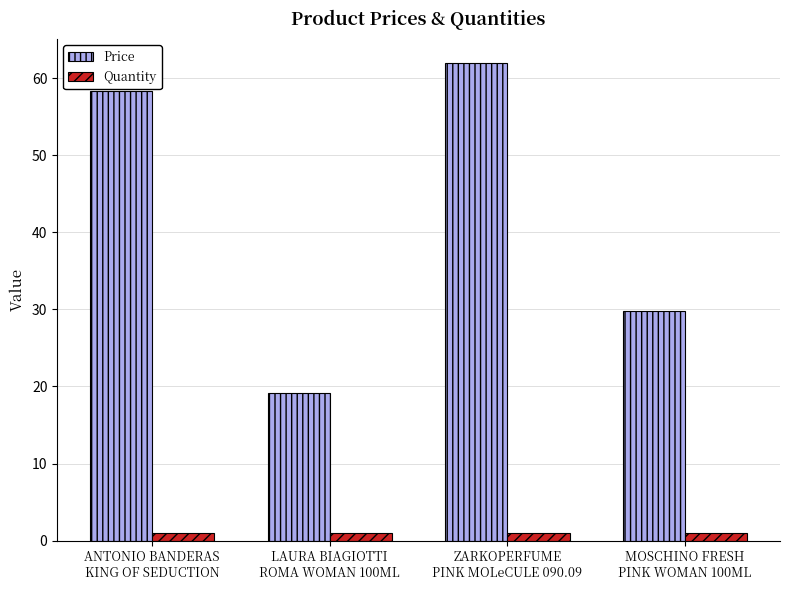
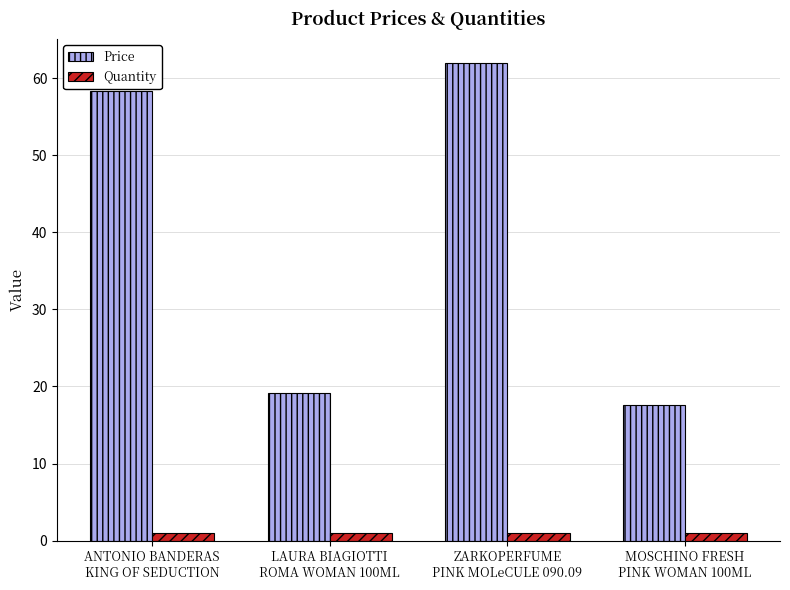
  {
    "Price": {
      "ANTONIO BANDERAS KING OF SEDUCTION": 58,
      "LAURA BIAGIOTTI ROMA WOMAN 100ML": 19,
      "ZARKOPERFUME PINK MOLeCULE 090.09": 62,
-     "MOSCHINO FRESH PINK WOMAN 100ML": 30
+     "MOSCHINO FRESH PINK WOMAN 100ML": 18
    },
    "Quantity": {
      "ANTONIO BANDERAS KING OF SEDUCTION": 1,
      "LAURA BIAGIOTTI ROMA WOMAN 100ML": 1,
      "ZARKOPERFUME PINK MOLeCULE 090.09": 1,
      "MOSCHINO FRESH PINK WOMAN 100ML": 1
    }
  }
